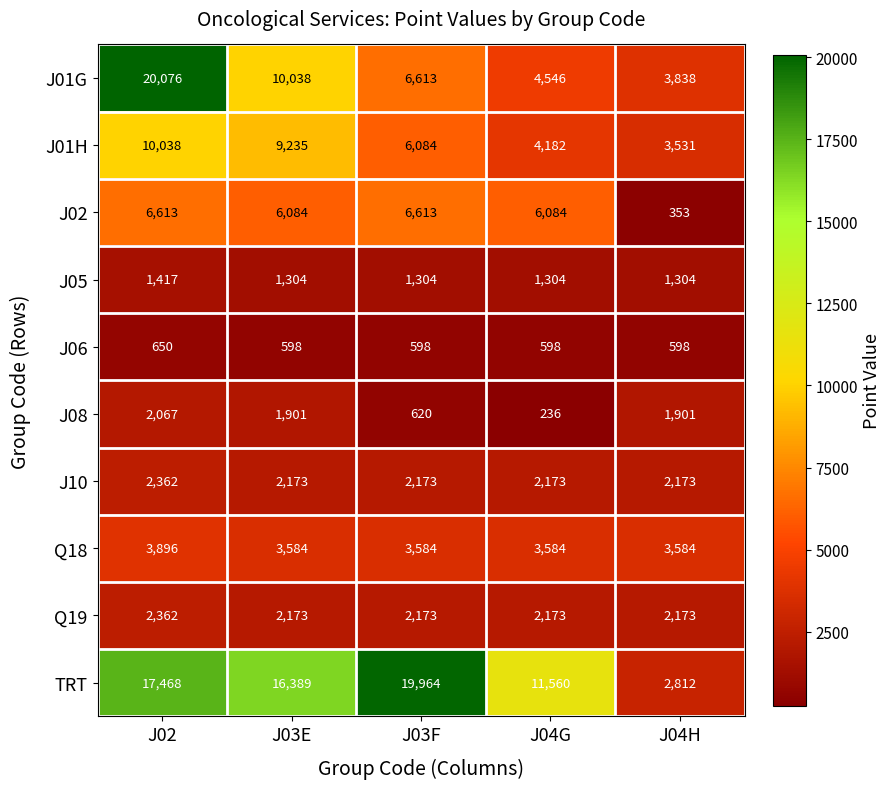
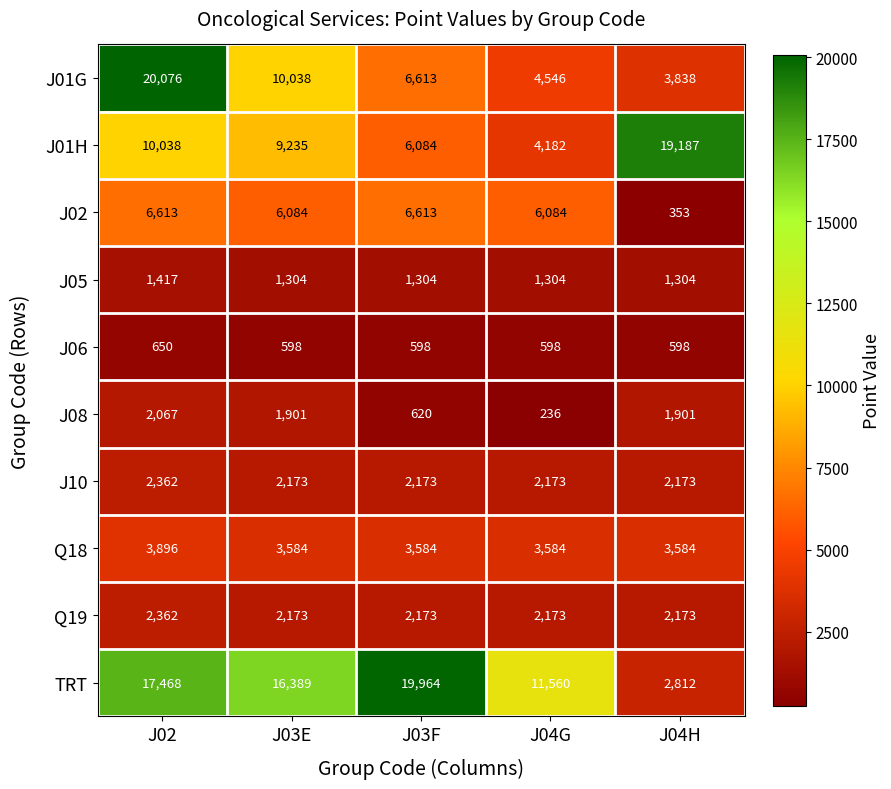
  {
    "J01G": {
      "J02": "20,076",
      "J03E": "10,038",
      "J03F": "6,613",
      "J04G": "4,546",
      "J04H": "3,838"
    },
    "J01H": {
      "J02": "10,038",
      "J03E": "9,235",
      "J03F": "6,084",
      "J04G": "4,182",
-     "J04H": "3,531"
+     "J04H": "19,187"
    },
    "J02": {
      "J02": "6,613",
      "J03E": "6,084",
      "J03F": "6,613",
      "J04G": "6,084",
      "J04H": "353"
    },
    "J05": {
      "J02": "1,417",
      "J03E": "1,304",
      "J03F": "1,304",
      "J04G": "1,304",
      "J04H": "1,304"
    },
    "J06": {
      "J02": "650",
      "J03E": "598",
      "J03F": "598",
      "J04G": "598",
      "J04H": "598"
    },
    "J08": {
      "J02": "2,067",
      "J03E": "1,901",
      "J03F": "620",
      "J04G": "236",
      "J04H": "1,901"
    },
    "J10": {
      "J02": "2,362",
      "J03E": "2,173",
      "J03F": "2,173",
      "J04G": "2,173",
      "J04H": "2,173"
    },
    "Q18": {
      "J02": "3,896",
      "J03E": "3,584",
      "J03F": "3,584",
      "J04G": "3,584",
      "J04H": "3,584"
    },
    "Q19": {
      "J02": "2,362",
      "J03E": "2,173",
      "J03F": "2,173",
      "J04G": "2,173",
      "J04H": "2,173"
    },
    "TRT": {
      "J02": "17,468",
      "J03E": "16,389",
      "J03F": "19,964",
      "J04G": "11,560",
      "J04H": "2,812"
    }
  }
